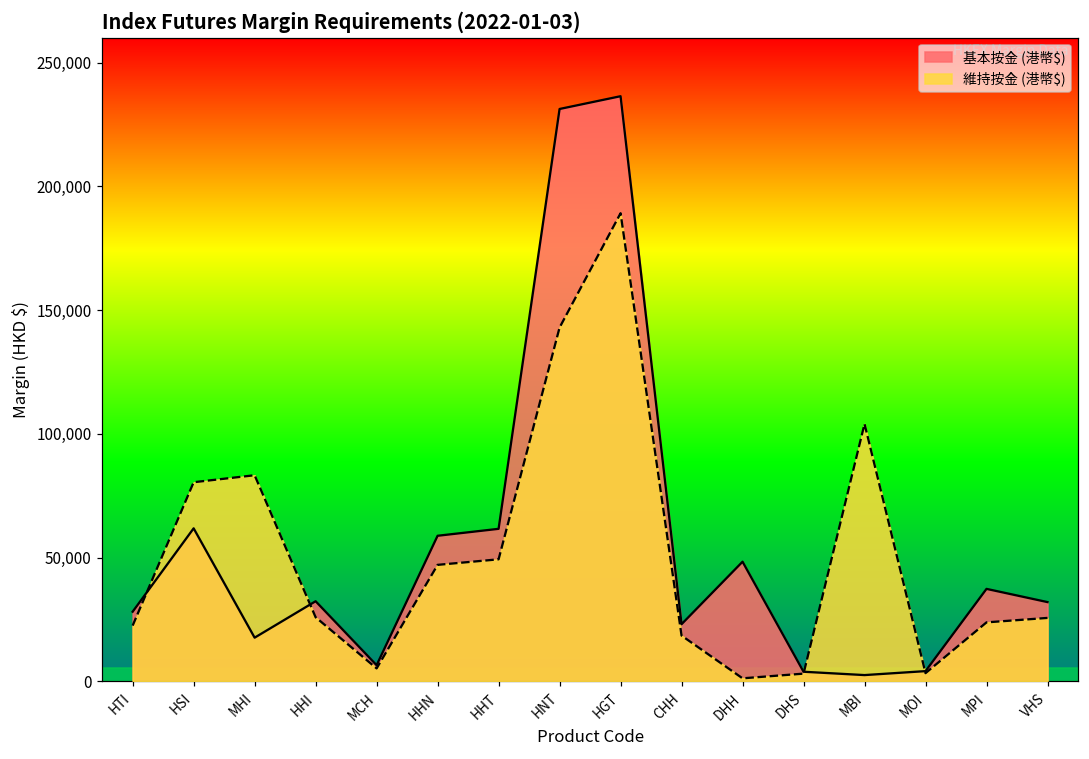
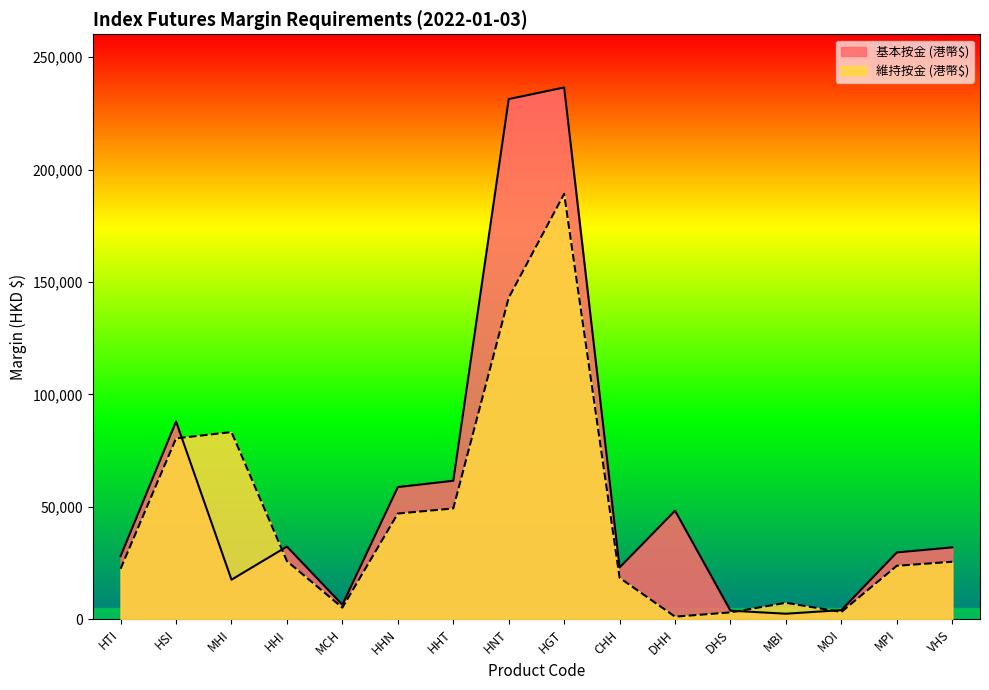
  {
    "基本按金 (港幣$)": {
      "HTI": "28,000",
-     "HSI": "62,000",
+     "HSI": "88,000",
      "MHI": "18,000",
      "HHI": "32,000",
      "MCH": "6,000",
      "HHN": "59,000",
      "HHT": "62,000",
      "HNT": "231,000",
      "HGT": "236,000",
      "CHH": "23,000",
      "DHH": "48,000",
-     "MPI": "37,000",
+     "MPI": "30,000",
      "VHS": "32,000"
    },
    "維持按金 (港幣$)": {
      "HTI": "22,000",
      "HSI": "80,000",
      "MHI": "83,000",
      "HHI": "26,000",
      "HHN": "47,000",
      "HHT": "49,000",
      "HNT": "143,000",
      "HGT": "189,000",
      "CHH": "18,000",
-     "MBI": "104,000",
+     "MBI": "7,000",
      "MPI": "24,000",
      "VHS": "26,000"
    }
  }
